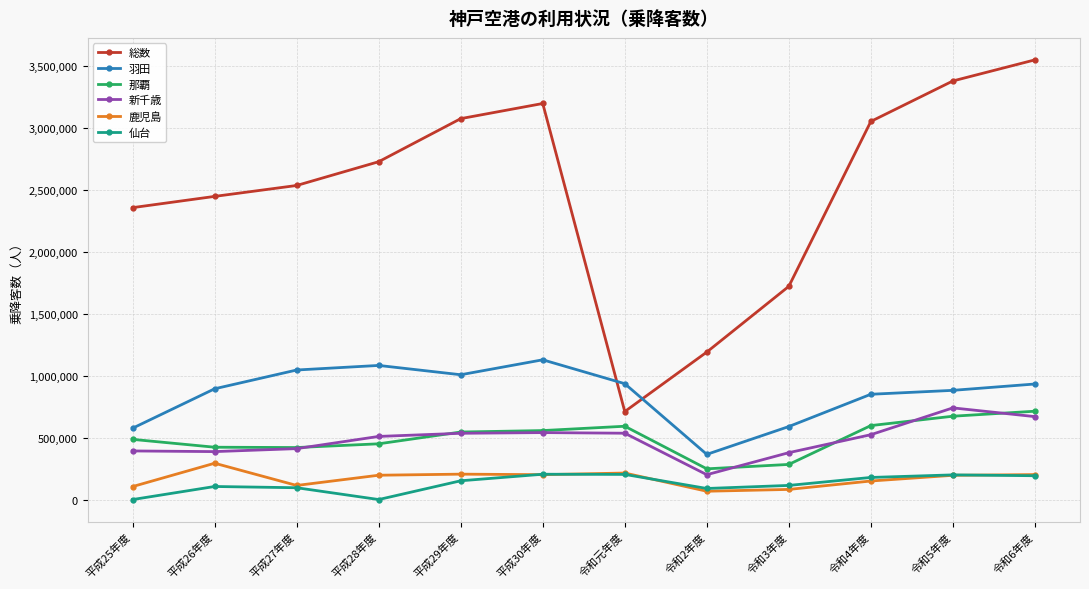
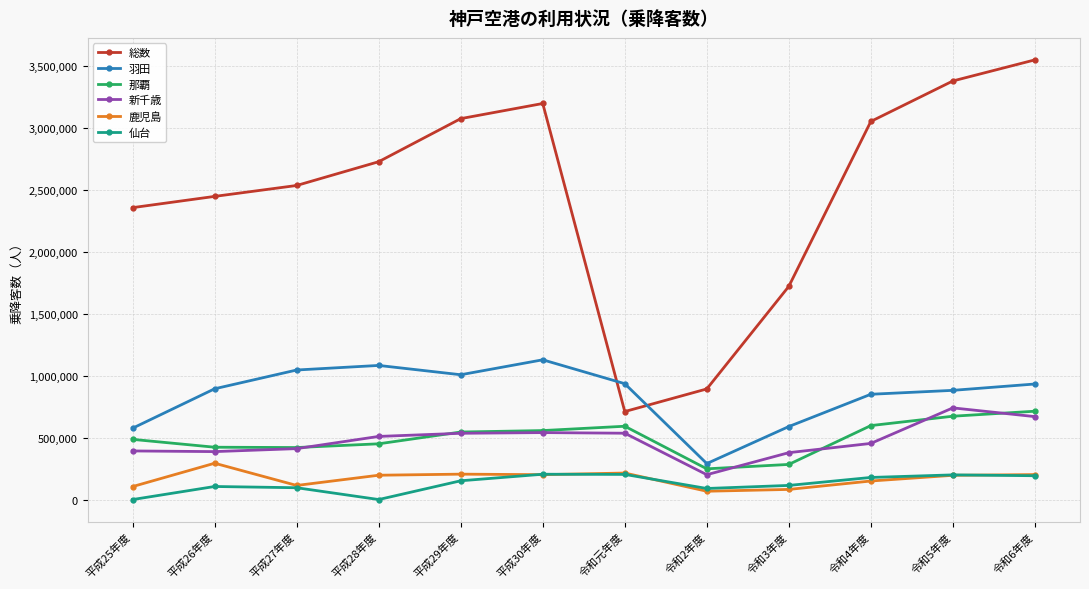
  {
    "総数": {
      "平成25年度": "2,350,000",
      "平成26年度": "2,440,000",
      "平成27年度": "2,530,000",
      "平成28年度": "2,720,000",
      "平成29年度": "3,070,000",
      "平成30年度": "3,190,000",
      "令和元年度": "710,000",
-     "令和2年度": "1,190,000",
+     "令和2年度": "890,000",
      "令和3年度": "1,720,000",
      "令和4年度": "3,050,000",
      "令和5年度": "3,380,000",
      "令和6年度": "3,550,000"
    },
    "羽田": {
      "平成25年度": "580,000",
      "平成26年度": "890,000",
      "平成27年度": "1,040,000",
      "平成28年度": "1,080,000",
      "平成29年度": "1,010,000",
      "平成30年度": "1,130,000",
      "令和元年度": "930,000",
-     "令和2年度": "360,000",
+     "令和2年度": "290,000",
      "令和3年度": "590,000",
      "令和4年度": "850,000",
      "令和5年度": "880,000",
      "令和6年度": "930,000"
    },
    "新千歳": {
      "平成25年度": "390,000",
      "平成26年度": "390,000",
      "平成28年度": "510,000",
      "令和元年度": "530,000",
      "令和2年度": "200,000",
      "令和3年度": "380,000",
-     "令和4年度": "520,000",
+     "令和4年度": "450,000",
      "令和5年度": "740,000",
      "令和6年度": "670,000"
    },
    "鹿児島": {
      "平成25年度": "100,000",
      "平成26年度": "290,000",
      "平成28年度": "200,000",
      "平成29年度": "200,000",
      "令和2年度": "70,000",
      "令和3年度": "80,000",
      "令和4年度": "150,000"
    }
  }
